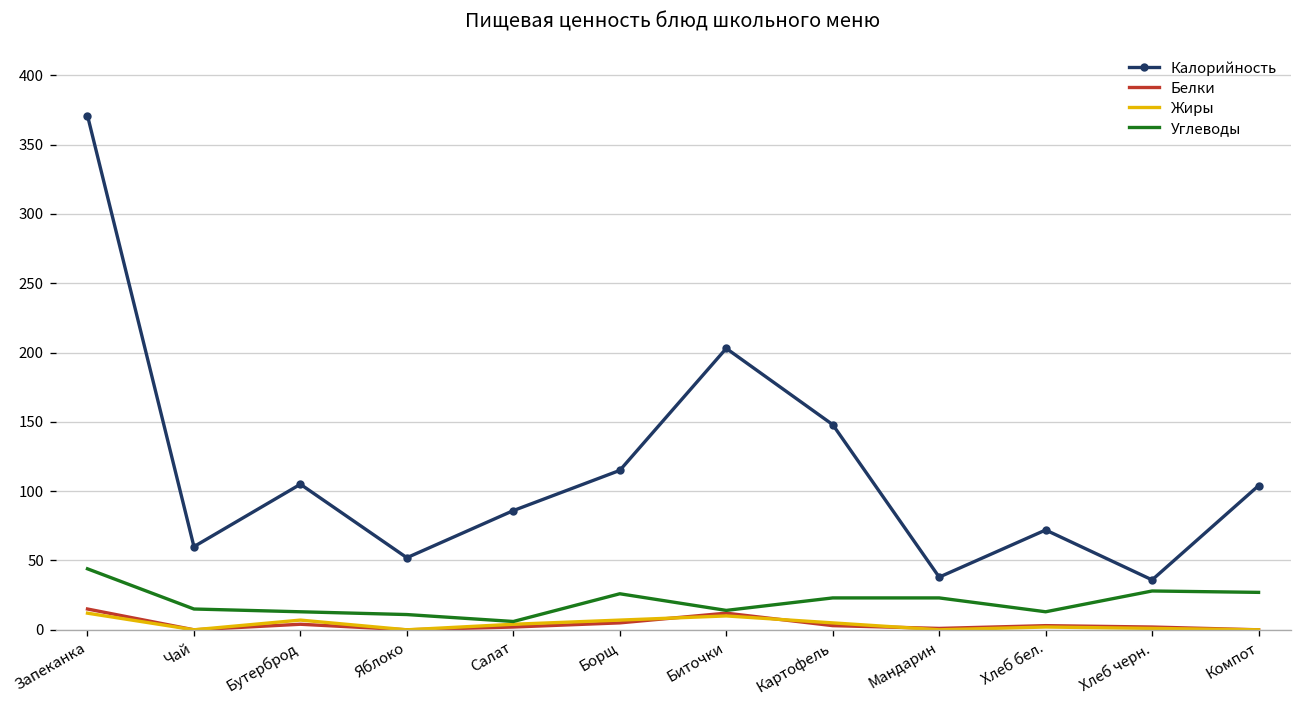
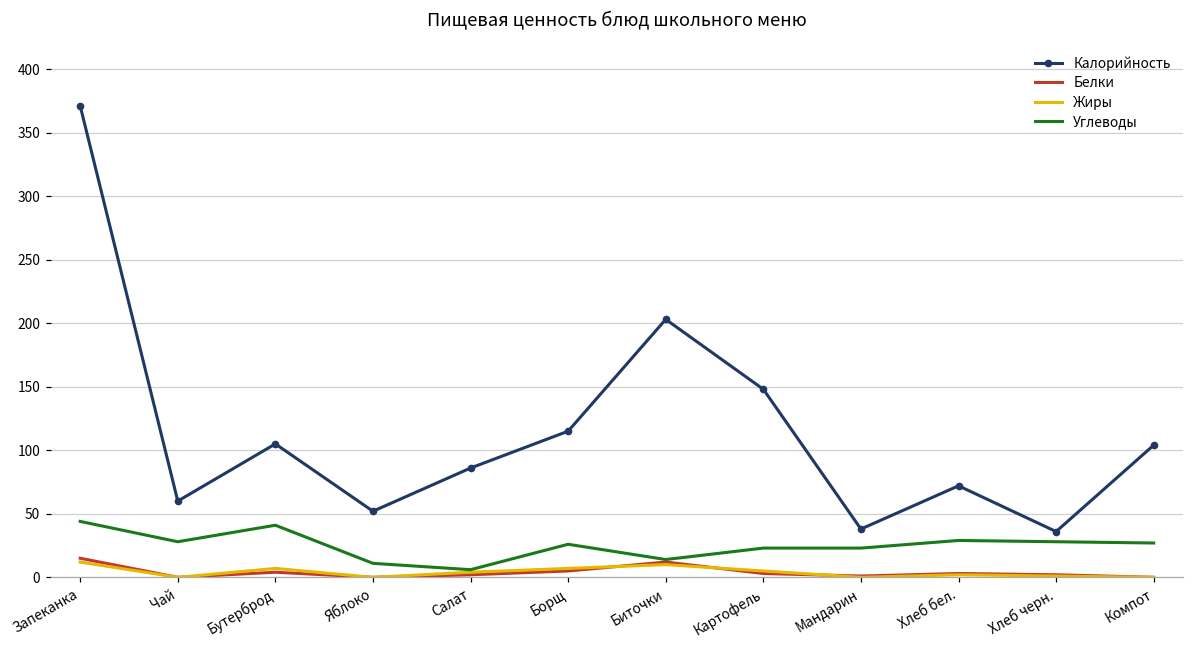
  {
    "Калорийность": {
      "Запеканка": 371,
      "Чай": 60,
      "Бутерброд": 105,
      "Яблоко": 52,
      "Салат": 86,
      "Борщ": 115,
      "Биточки": 203,
      "Картофель": 148,
      "Мандарин": 38,
      "Хлеб бел.": 72,
      "Хлеб черн.": 36,
      "Компот": 104
    },
    "Белки": {
      "Запеканка": 15,
      "Бутерброд": 4
    },
    "Жиры": {
      "Запеканка": 12,
      "Бутерброд": 7
    },
    "Углеводы": {
      "Запеканка": 44,
-     "Чай": 15,
-     "Бутерброд": 13,
+     "Чай": 28,
+     "Бутерброд": 41,
      "Яблоко": 11,
      "Борщ": 26,
      "Картофель": 23,
      "Мандарин": 23,
-     "Хлеб бел.": 13,
+     "Хлеб бел.": 29,
      "Хлеб черн.": 28,
      "Компот": 27
    }
  }
